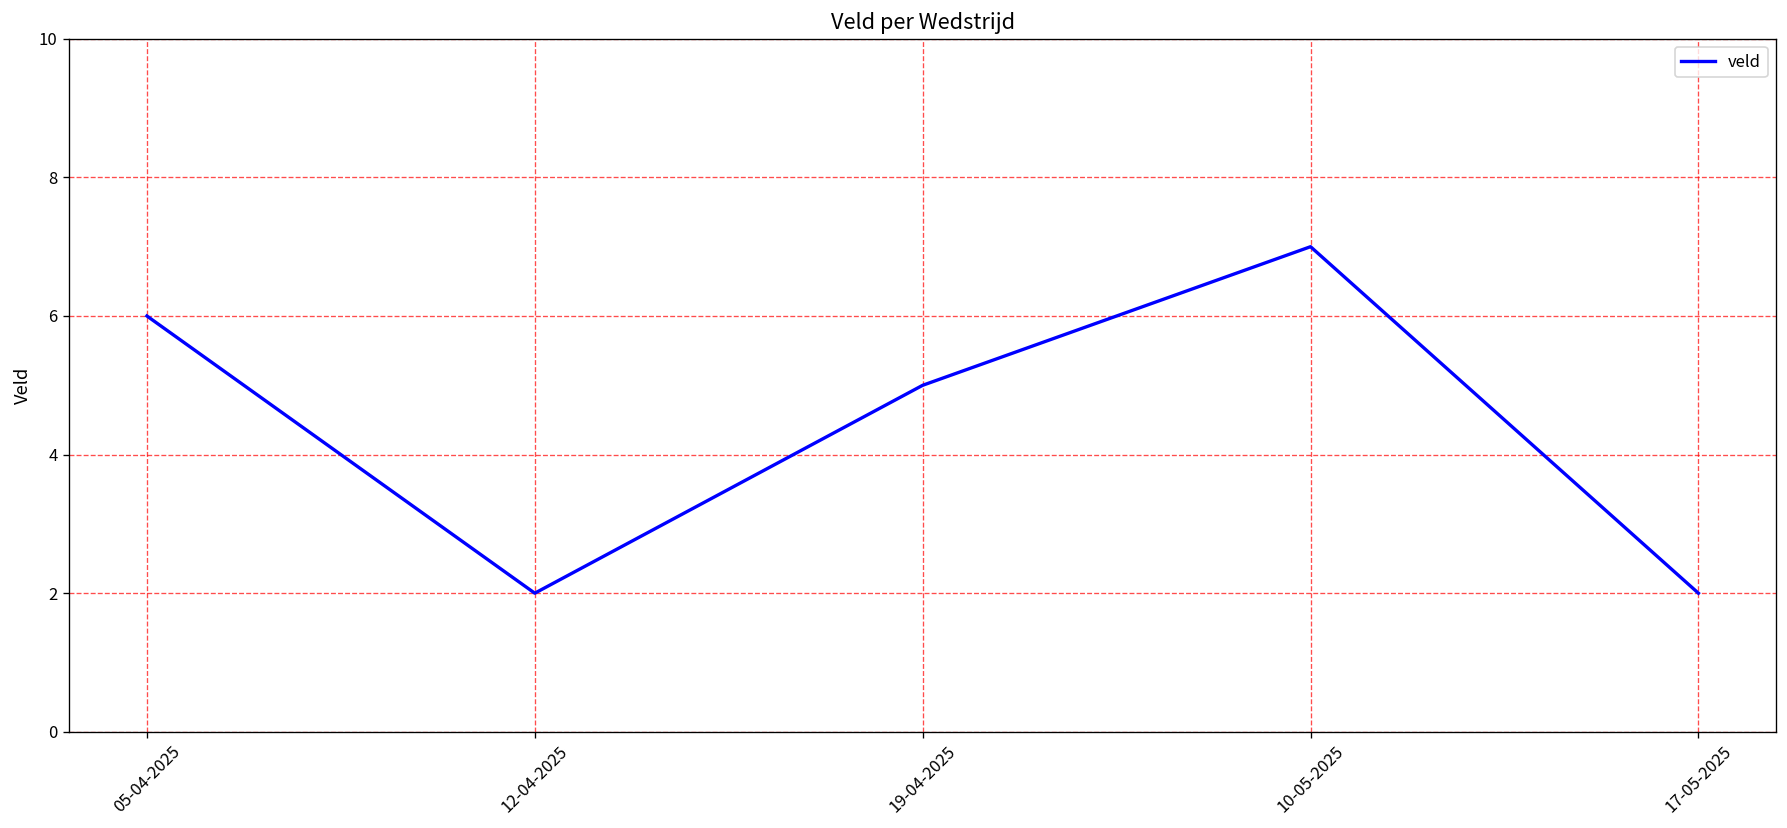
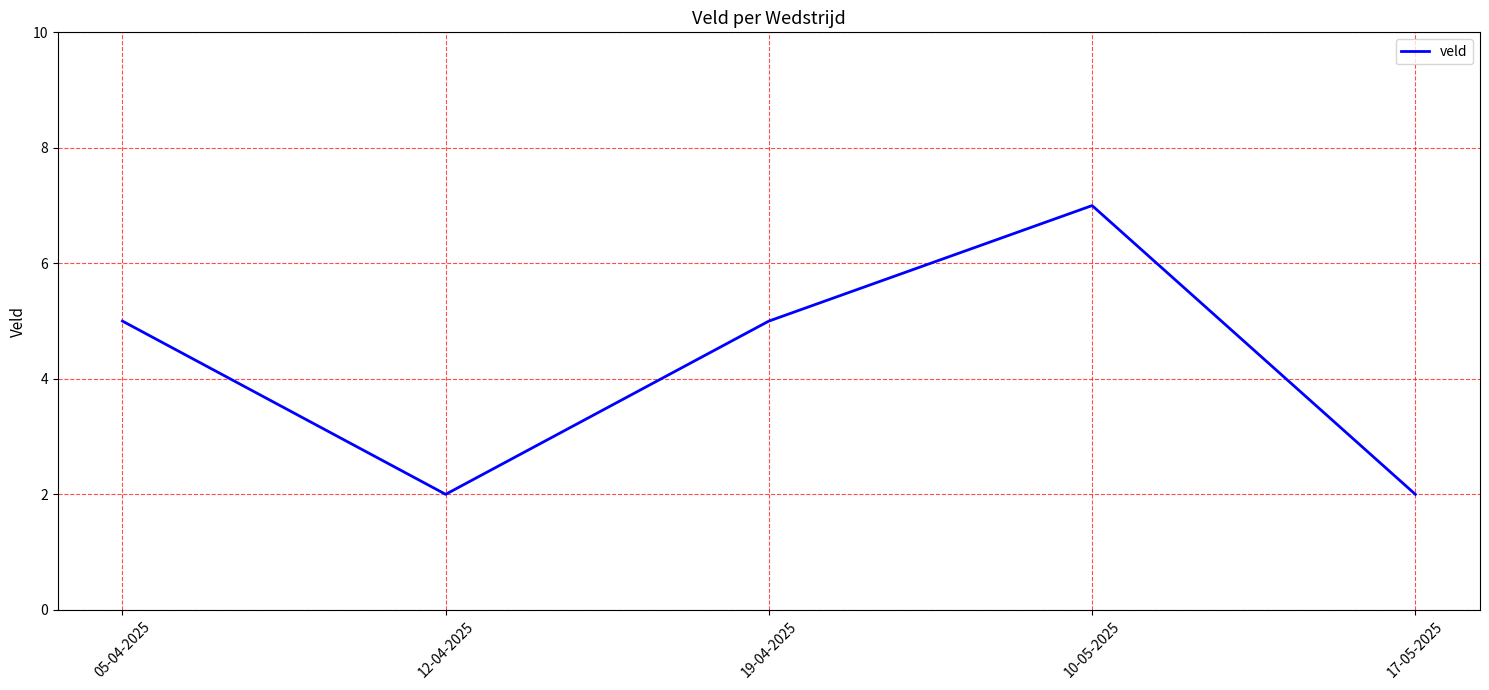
  {
-   "05-04-2025": 6,
+   "05-04-2025": 5,
    "12-04-2025": 2,
    "19-04-2025": 5,
    "10-05-2025": 7,
    "17-05-2025": 2
  }
